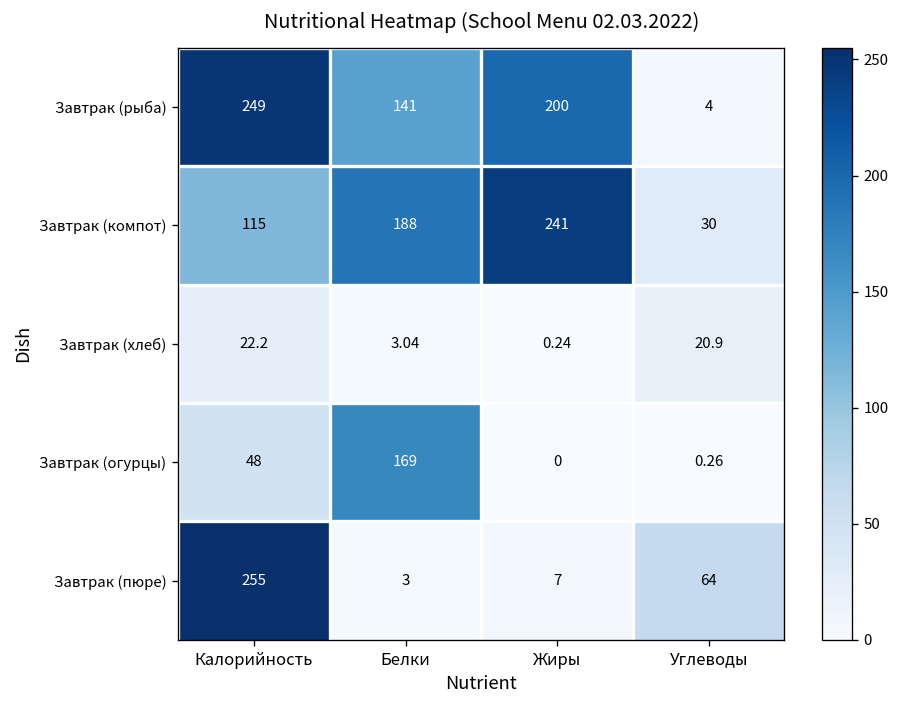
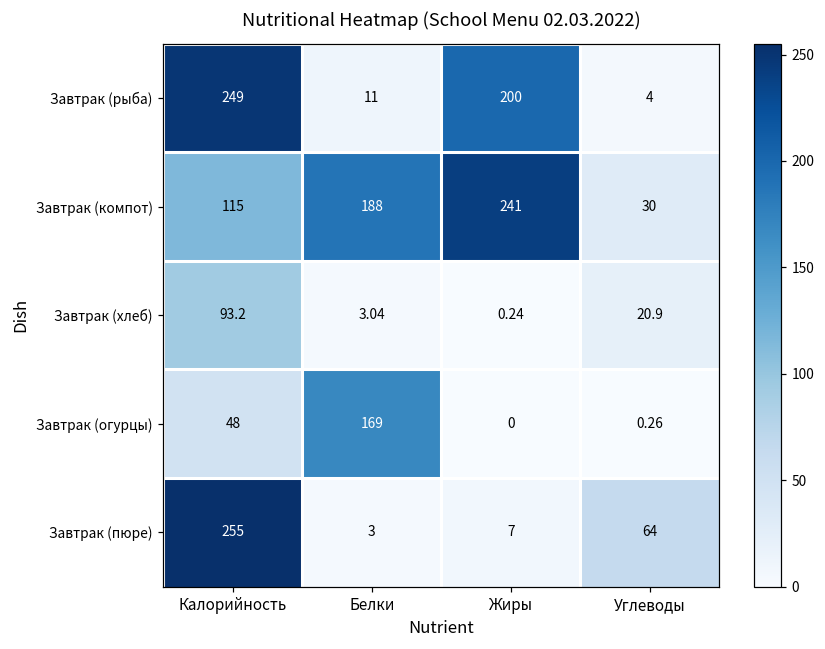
  {
    "Завтрак (рыба)": {
      "Калорийность": 249,
-     "Белки": 141,
+     "Белки": 11,
      "Жиры": 200,
      "Углеводы": 4
    },
    "Завтрак (компот)": {
      "Калорийность": 115,
      "Белки": 188,
      "Жиры": 241,
      "Углеводы": 30
    },
    "Завтрак (хлеб)": {
-     "Калорийность": 22.2,
+     "Калорийность": 93.2,
      "Белки": 3.04,
      "Жиры": 0.24,
      "Углеводы": 20.9
    },
    "Завтрак (огурцы)": {
      "Калорийность": 48,
      "Белки": 169,
      "Жиры": 0,
      "Углеводы": 0.26
    },
    "Завтрак (пюре)": {
      "Калорийность": 255,
      "Белки": 3,
      "Жиры": 7,
      "Углеводы": 64
    }
  }
